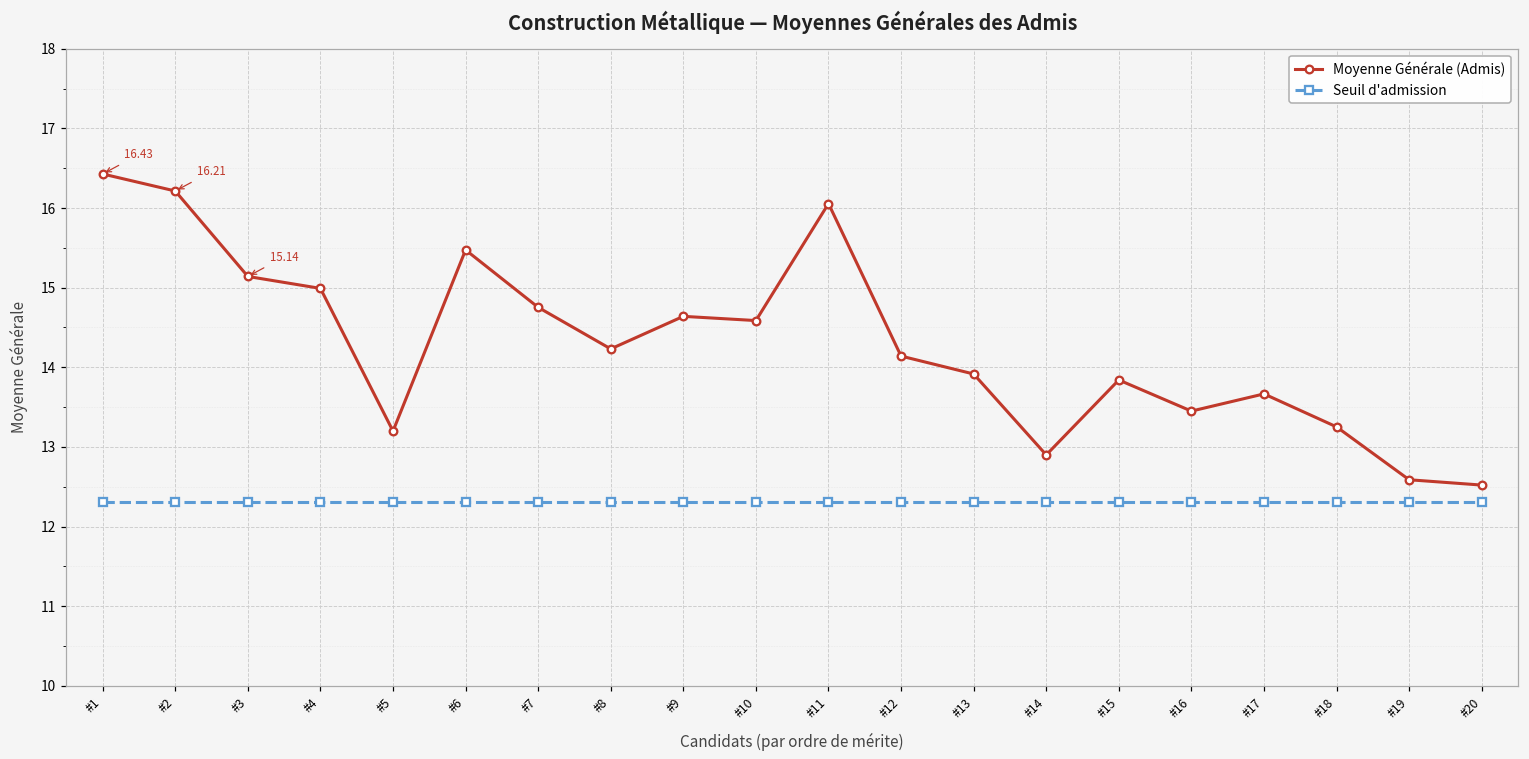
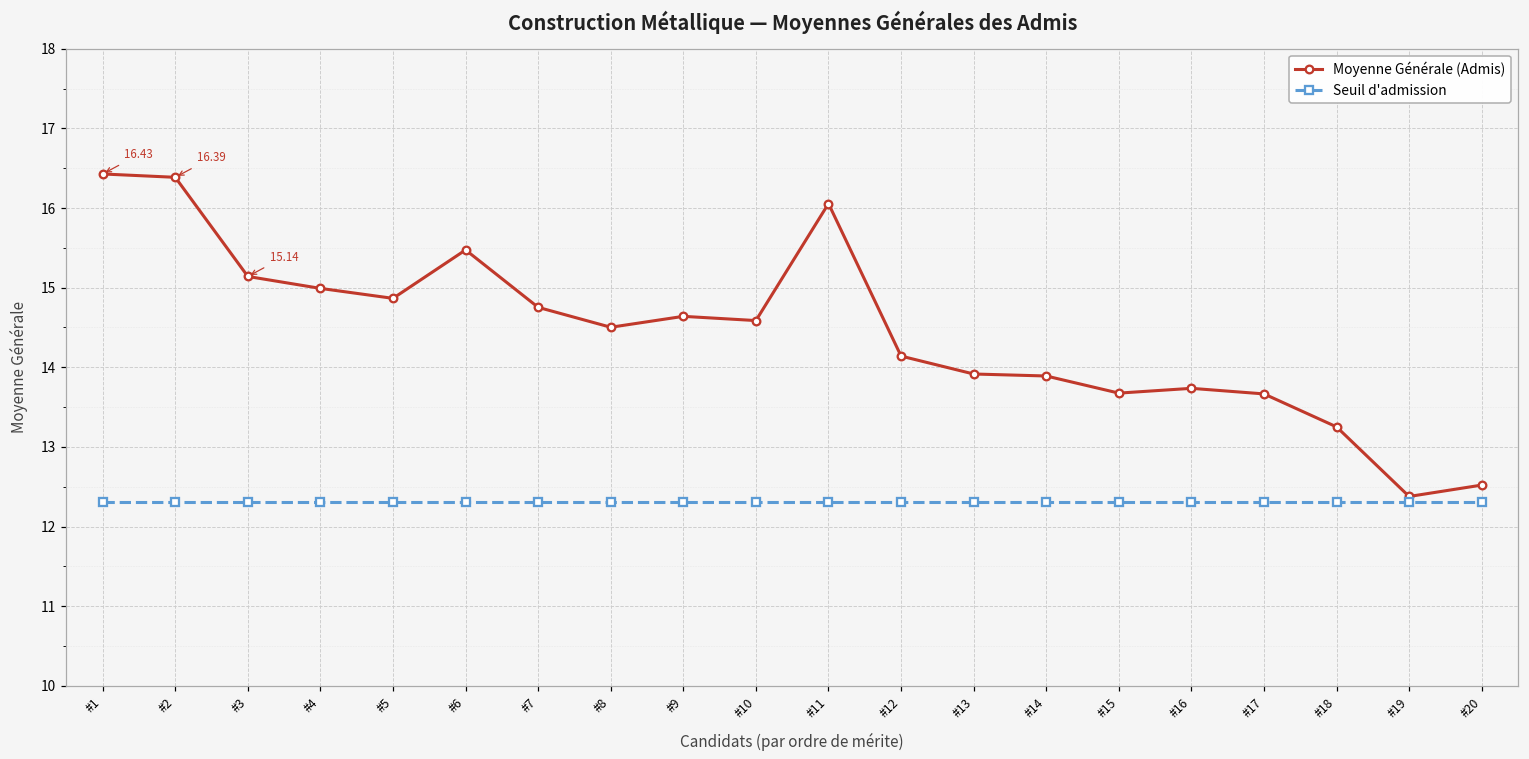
  {
    "Moyenne Générale (Admis)": {
      "#1": 16.43,
-     "#2": 16.21,
+     "#2": 16.39,
      "#3": 15.14,
-     "#5": 13.2,
-     "#8": 14.2,
-     "#14": 12.9,
-     "#15": 13.8,
-     "#16": 13.5,
-     "#19": 12.6
+     "#5": 14.9,
+     "#8": 14.5,
+     "#14": 13.9,
+     "#15": 13.7,
+     "#16": 13.7,
+     "#19": 12.4
    },
    "Seuil d'admission": {
      "#1": 12.3,
      "#2": 12.3,
      "#3": 12.3,
      "#4": 12.3,
      "#5": 12.3,
      "#6": 12.3,
      "#7": 12.3,
      "#8": 12.3,
      "#9": 12.3,
      "#10": 12.3,
      "#11": 12.3,
      "#12": 12.3,
      "#13": 12.3,
      "#14": 12.3,
      "#15": 12.3,
      "#16": 12.3,
      "#17": 12.3,
      "#18": 12.3,
      "#19": 12.3,
      "#20": 12.3
    }
  }
